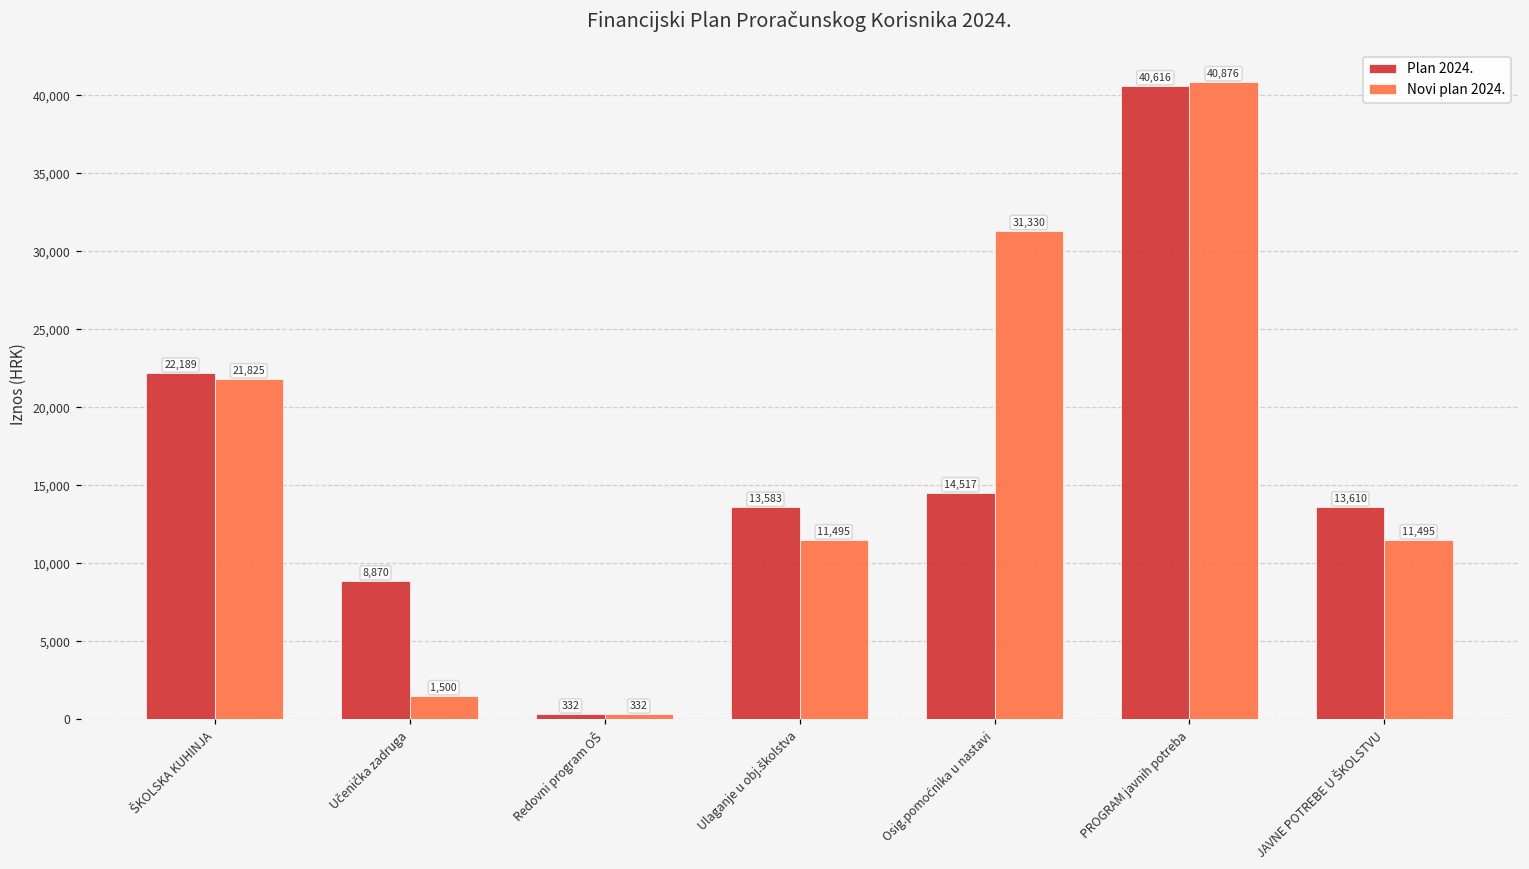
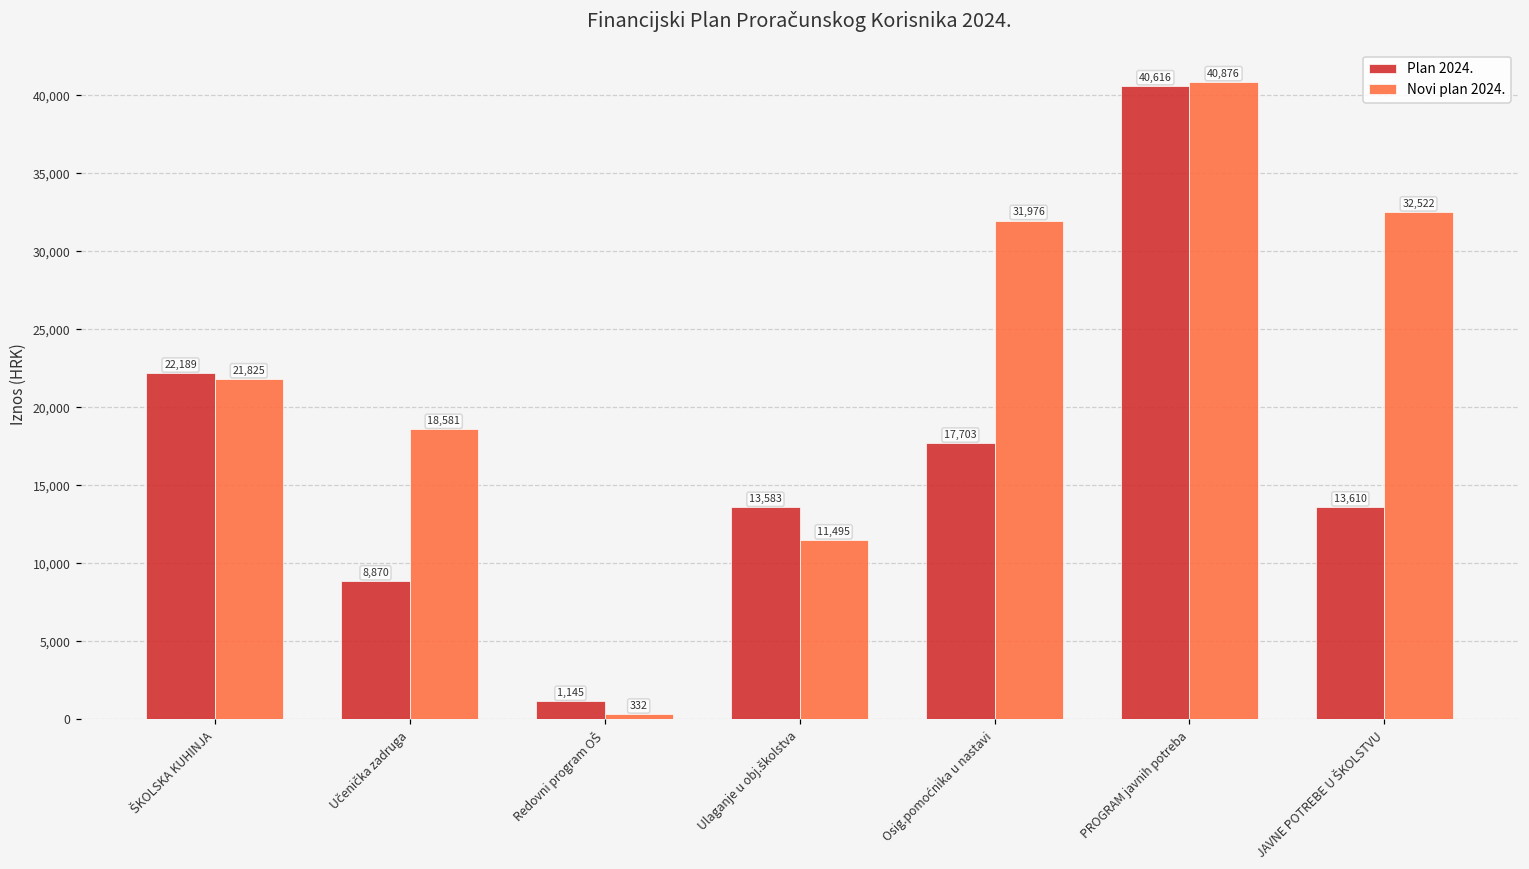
  {
    "Plan 2024.": {
-     "Redovni program OŠ": "332",
-     "Osig.pomoćnika u nastavi": "14,517"
+     "Redovni program OŠ": "1,145",
+     "Osig.pomoćnika u nastavi": "17,703"
    },
    "Novi plan 2024.": {
-     "Učenička zadruga": "1,500",
-     "Osig.pomoćnika u nastavi": "31,330",
-     "JAVNE POTREBE U ŠKOLSTVU": "11,495"
+     "Učenička zadruga": "18,581",
+     "Osig.pomoćnika u nastavi": "31,976",
+     "JAVNE POTREBE U ŠKOLSTVU": "32,522"
    }
  }
